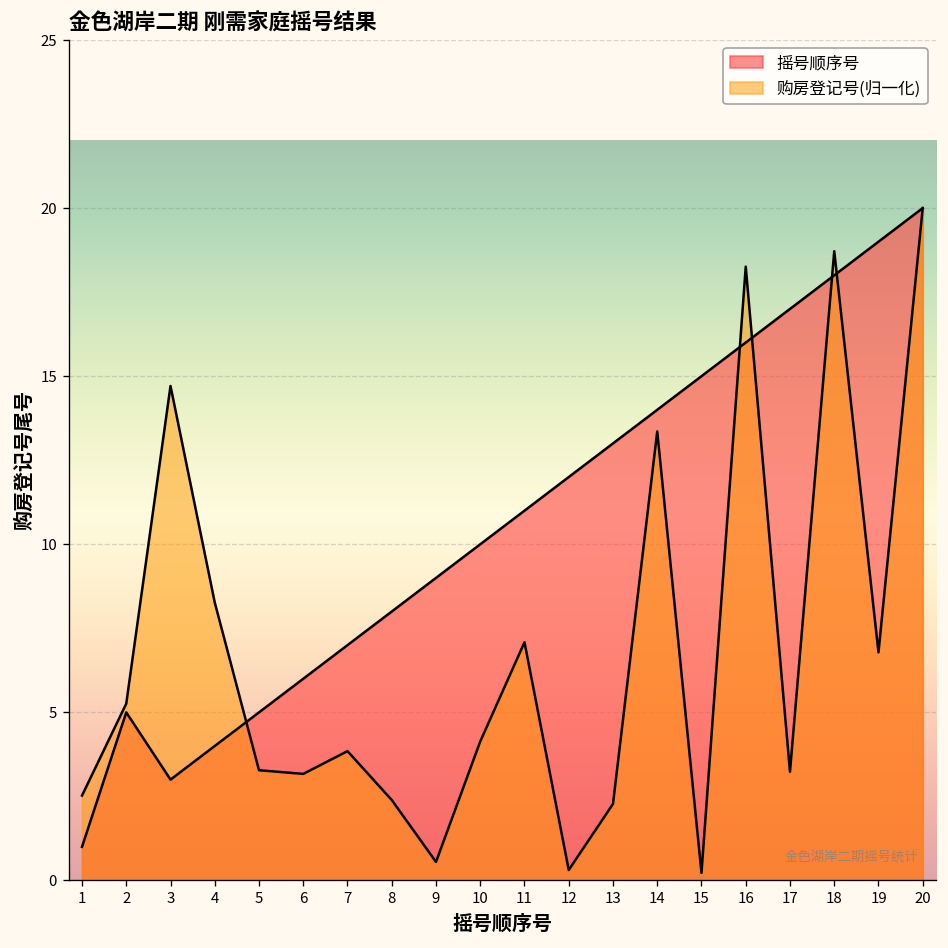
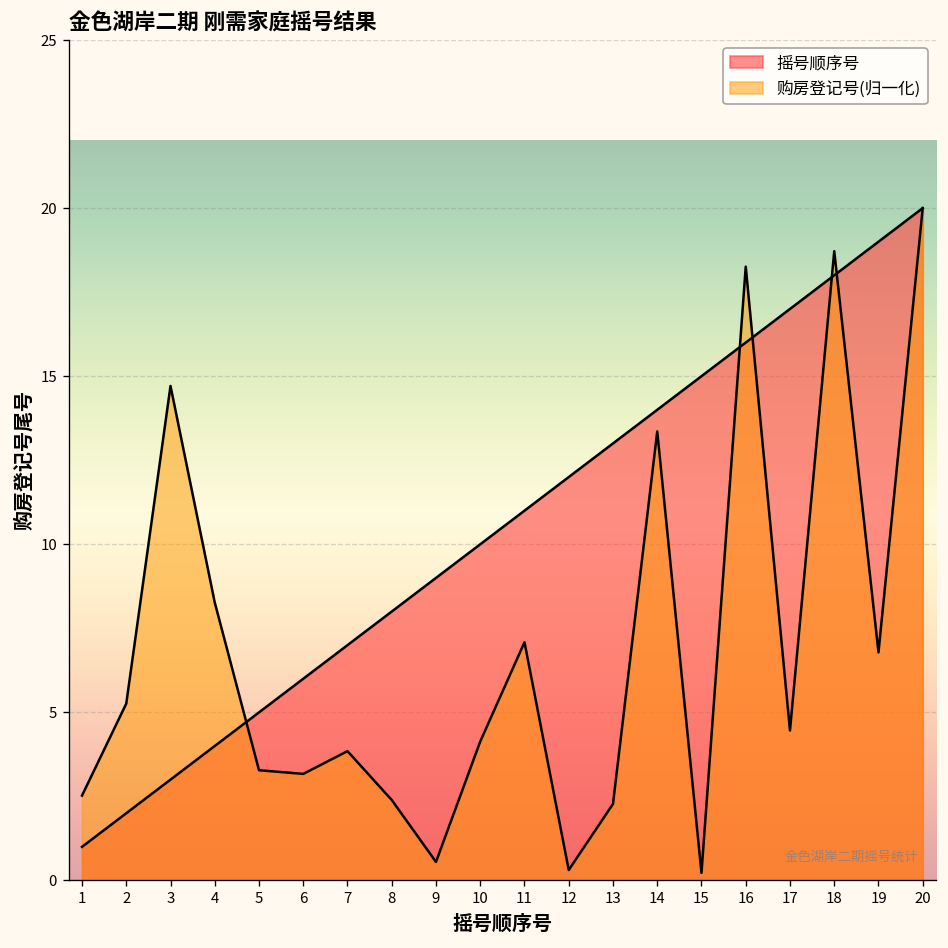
  {
    "摇号顺序号": {
      "1": 1,
-     "2": 5,
+     "2": 2,
      "3": 3,
      "4": 4,
      "5": 5,
      "6": 6,
      "7": 7,
      "8": 8,
      "9": 9,
      "10": 10,
      "11": 11,
      "12": 12,
      "13": 13,
      "14": 14,
      "15": 15,
      "16": 16,
      "17": 17,
      "18": 18,
      "19": 19
    },
    "购房登记号(归一化)": {
      "1": 2.5,
      "2": 5.3,
      "3": 14.7,
      "4": 8.3,
      "5": 3.3,
      "6": 3.2,
      "7": 3.8,
      "8": 2.4,
      "9": 0.6,
      "10": 4.1,
      "11": 7.1,
      "12": 0.3,
      "13": 2.3,
      "14": 13.4,
      "15": 0.2,
      "16": 18.3,
-     "17": 3.2,
+     "17": 4.5,
      "18": 18.7,
      "19": 6.8
    }
  }
